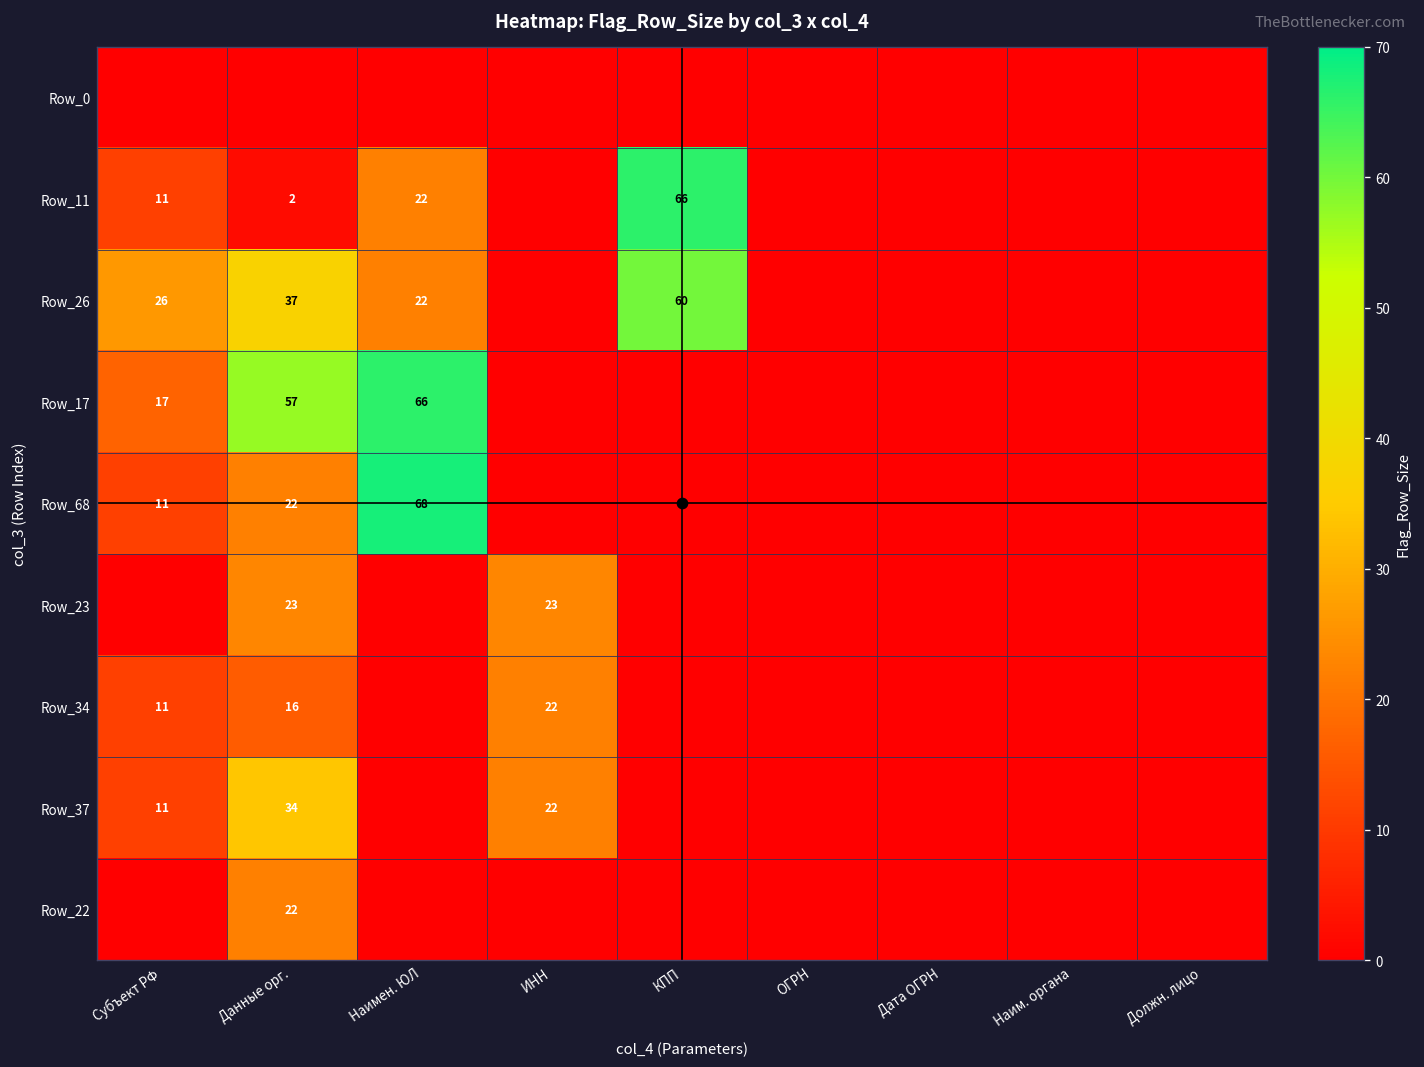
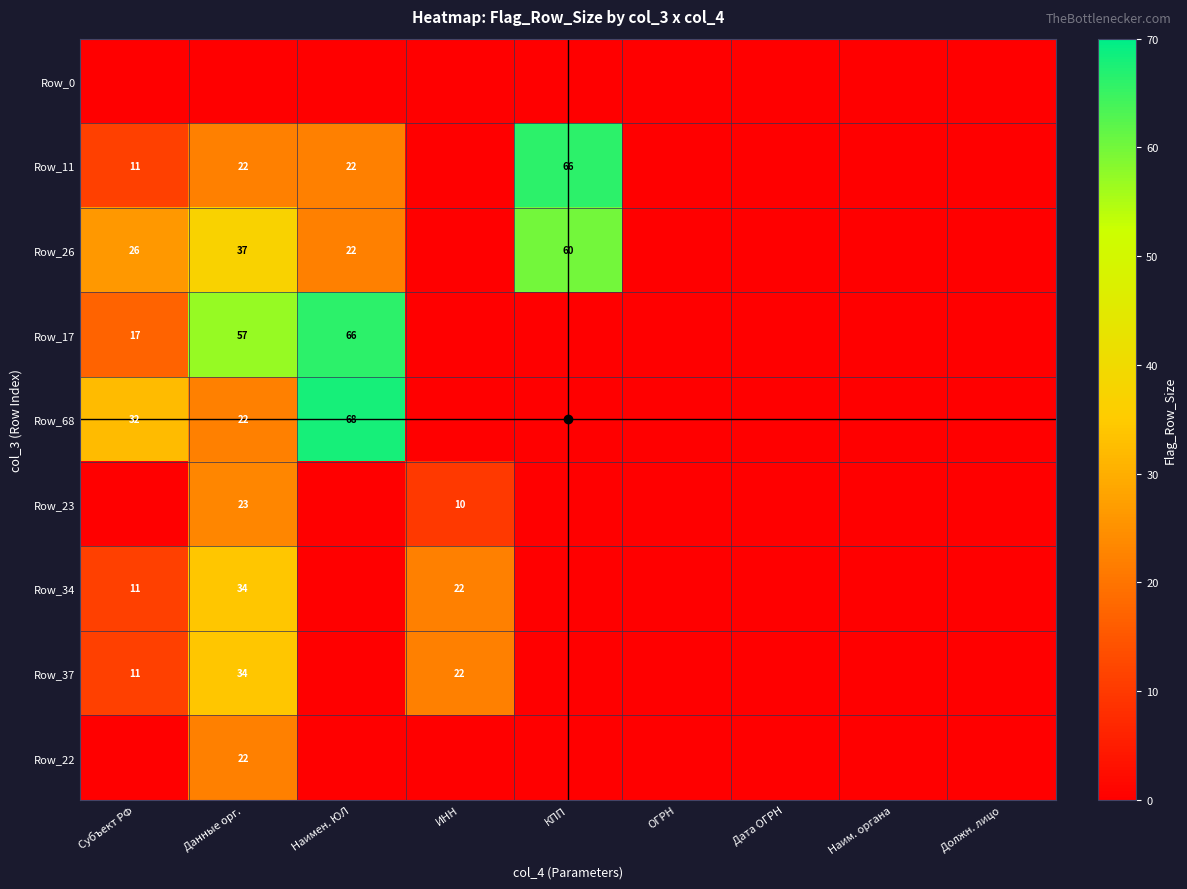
  {
    "Row_11": {
      "Субъект РФ": 11,
-     "Данные орг.": 2,
+     "Данные орг.": 22,
      "Наимен. ЮЛ": 22,
      "КПП": 66
    },
    "Row_26": {
      "Субъект РФ": 26,
      "Данные орг.": 37,
      "Наимен. ЮЛ": 22,
      "КПП": 60
    },
    "Row_17": {
      "Субъект РФ": 17,
      "Данные орг.": 57,
      "Наимен. ЮЛ": 66
    },
    "Row_68": {
-     "Субъект РФ": 11,
+     "Субъект РФ": 32,
      "Данные орг.": 22,
      "Наимен. ЮЛ": 68
    },
    "Row_23": {
      "Данные орг.": 23,
-     "ИНН": 23
+     "ИНН": 10
    },
    "Row_34": {
      "Субъект РФ": 11,
-     "Данные орг.": 16,
+     "Данные орг.": 34,
      "ИНН": 22
    },
    "Row_37": {
      "Субъект РФ": 11,
      "Данные орг.": 34,
      "ИНН": 22
    },
    "Row_22": {
      "Данные орг.": 22
    }
  }
